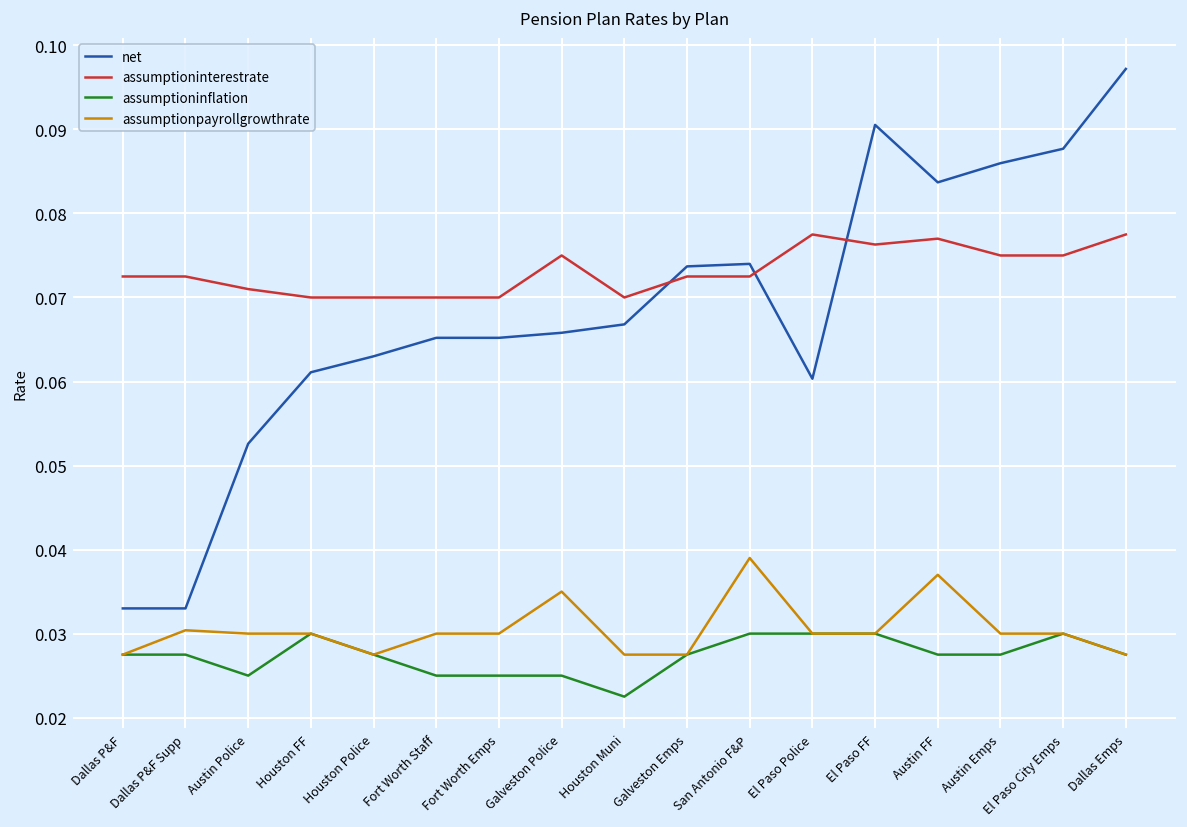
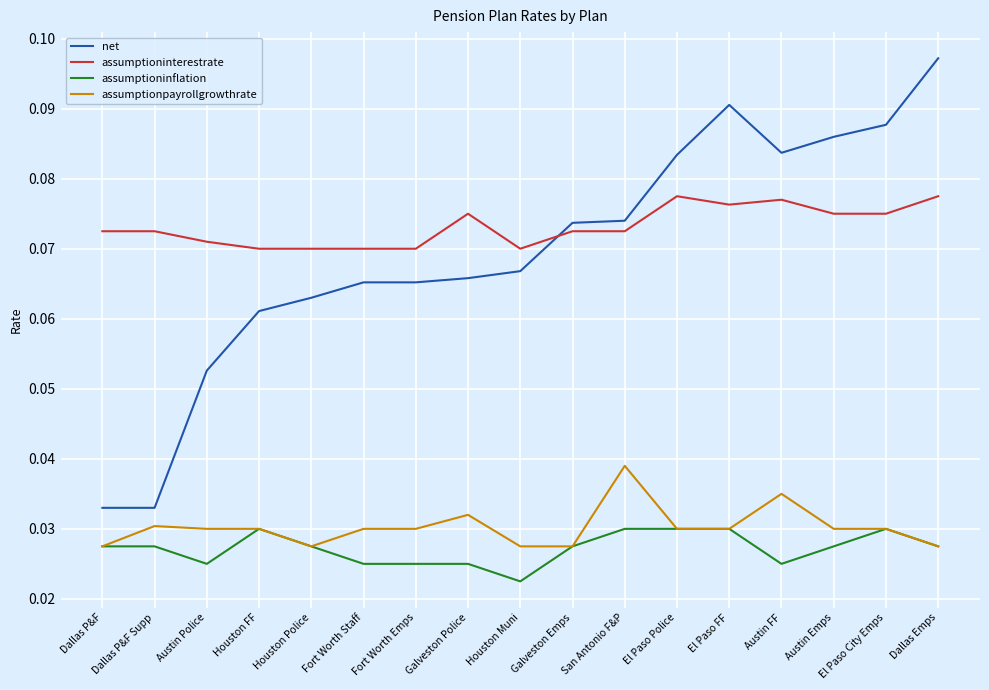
  {
    "net": {
      "Dallas P&F": 0.033,
      "Dallas P&F Supp": 0.033,
      "Austin Police": 0.053,
      "Houston FF": 0.061,
      "Houston Police": 0.063,
      "Fort Worth Staff": 0.065,
      "Fort Worth Emps": 0.065,
      "Galveston Police": 0.066,
      "Houston Muni": 0.067,
      "Galveston Emps": 0.074,
      "San Antonio F&P": 0.074,
-     "El Paso Police": 0.060,
+     "El Paso Police": 0.083,
      "El Paso FF": 0.091,
      "Austin FF": 0.084,
      "Austin Emps": 0.086,
      "El Paso City Emps": 0.088,
      "Dallas Emps": 0.097
    },
    "assumptioninterestrate": {
      "Dallas P&F": 0.073,
      "Dallas P&F Supp": 0.073,
      "Austin Police": 0.071,
      "Houston FF": 0.070,
      "Houston Police": 0.070,
      "Fort Worth Staff": 0.070,
      "Fort Worth Emps": 0.070,
      "Galveston Police": 0.075,
      "Houston Muni": 0.070,
      "Galveston Emps": 0.073,
      "San Antonio F&P": 0.073,
      "El Paso Police": 0.078,
      "El Paso FF": 0.076,
      "Austin FF": 0.077,
      "Austin Emps": 0.075,
      "El Paso City Emps": 0.075,
      "Dallas Emps": 0.078
    },
    "assumptioninflation": {
      "Dallas P&F Supp": 0.028,
      "Austin Police": 0.025,
      "Fort Worth Staff": 0.025,
      "Fort Worth Emps": 0.025,
      "Galveston Police": 0.025,
      "Houston Muni": 0.023,
      "San Antonio F&P": 0.030,
-     "Austin FF": 0.028,
+     "Austin FF": 0.025,
      "Austin Emps": 0.028
    },
    "assumptionpayrollgrowthrate": {
      "Dallas P&F Supp": 0.030,
      "Austin Police": 0.030,
      "Fort Worth Staff": 0.030,
      "Fort Worth Emps": 0.030,
-     "Galveston Police": 0.035,
+     "Galveston Police": 0.032,
      "Houston Muni": 0.028,
      "San Antonio F&P": 0.039,
-     "Austin FF": 0.037,
+     "Austin FF": 0.035,
      "Austin Emps": 0.030
    }
  }
